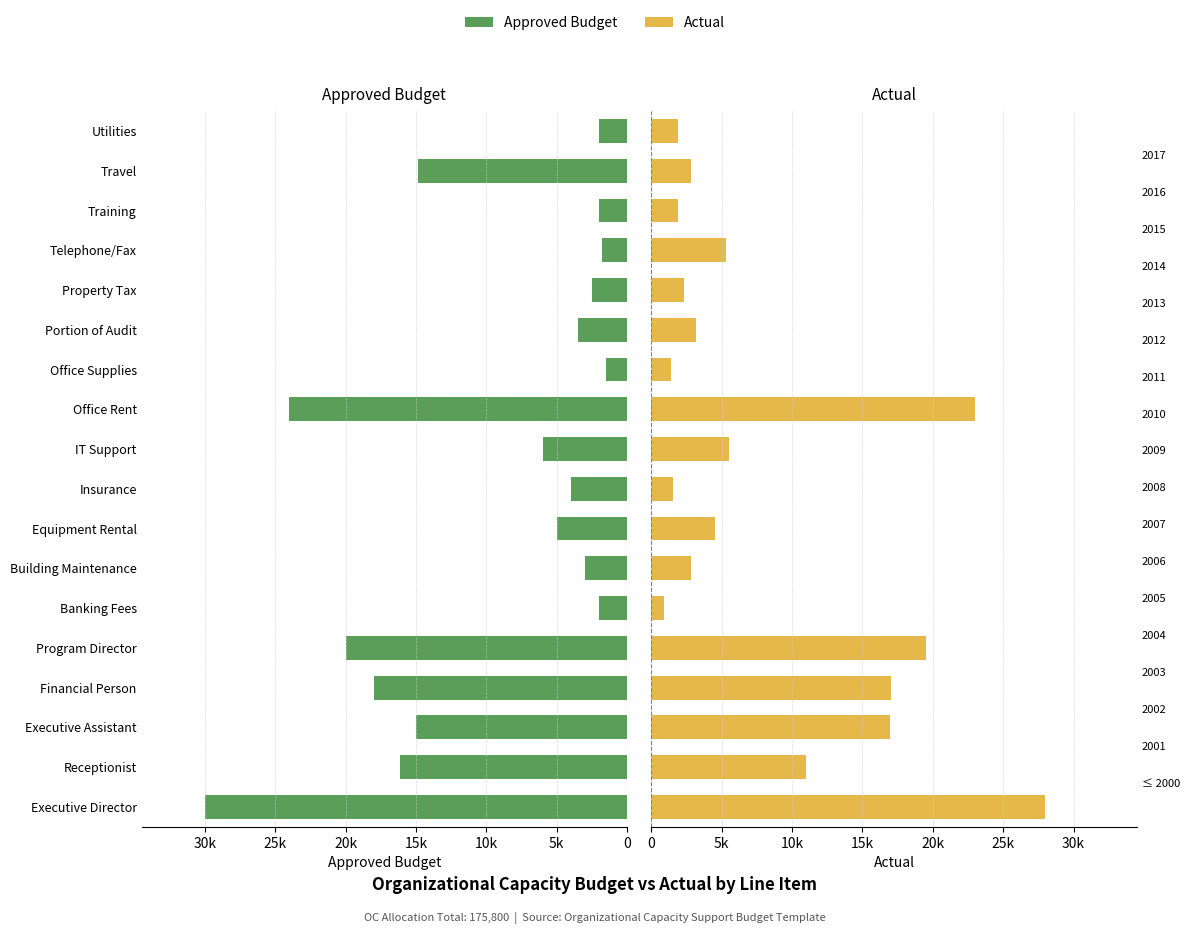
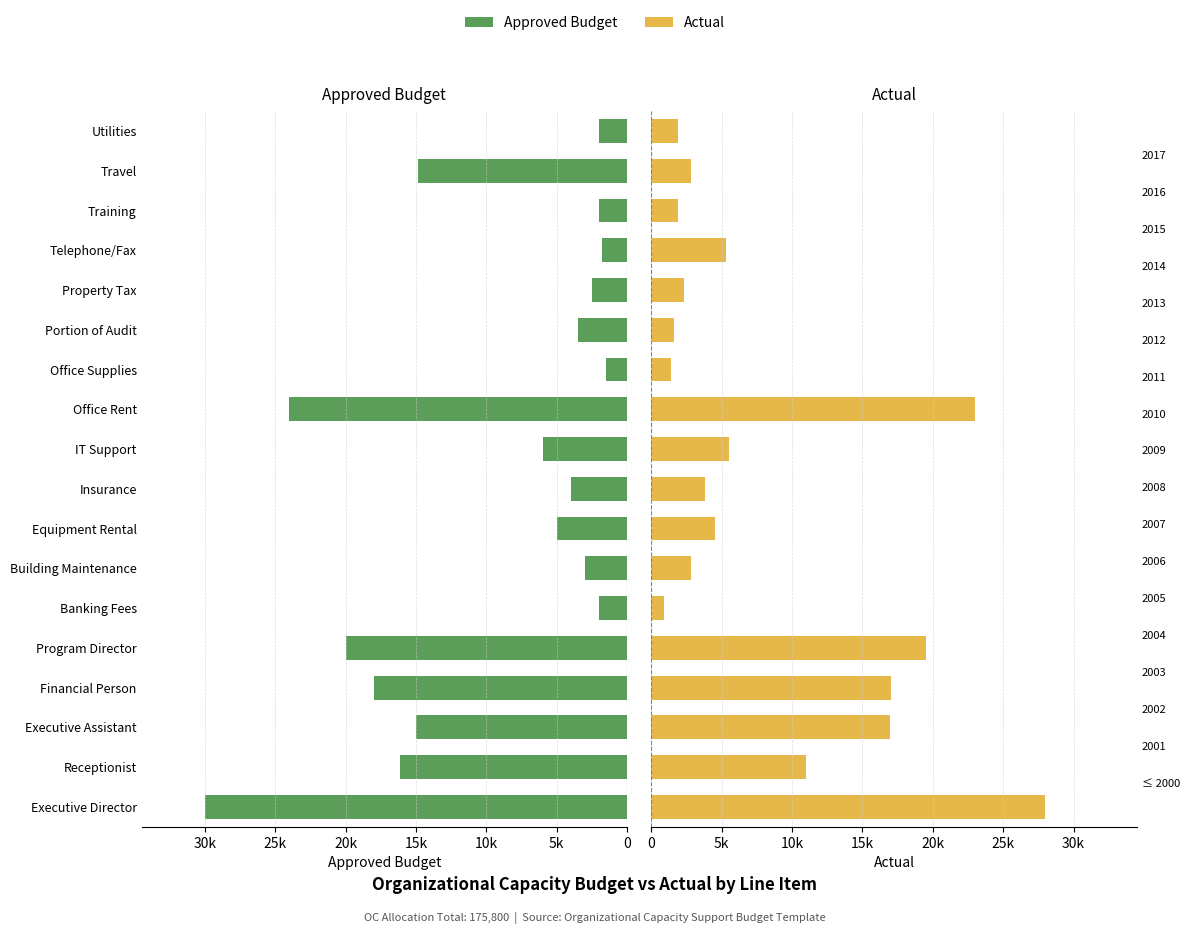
  {
    "Approved Budget": {
      "Utilities": 2000,
      "Travel": 14900,
      "Training": 2000,
      "Telephone/Fax": 1800,
      "Property Tax": 2500,
      "Portion of Audit": 3500,
      "Office Supplies": 1500,
      "Office Rent": 24000,
      "IT Support": 6000,
      "Insurance": 4000,
      "Equipment Rental": 5000,
      "Building Maintenance": 3000,
      "Banking Fees": 2000,
      "Program Director": 20000,
      "Financial Person": 18000,
      "Executive Assistant": 15000,
      "Receptionist": 16200,
      "Executive Director": 30000
    },
    "Actual": {
      "2017": 1900,
      "2016": 2800,
      "2015": 1900,
      "2014": 5300,
      "2013": 2300,
-     "2012": 3200,
+     "2012": 1600,
      "2011": 1400,
      "2010": 23000,
      "2009": 5500,
-     "2008": 1600,
+     "2008": 3800,
      "2007": 4500,
      "2006": 2800,
      "2005": 900,
      "2004": 19500,
      "2003": 17000,
      "2002": 17000,
      "2001": 11000,
      "≤ 2000": 28000
    }
  }
